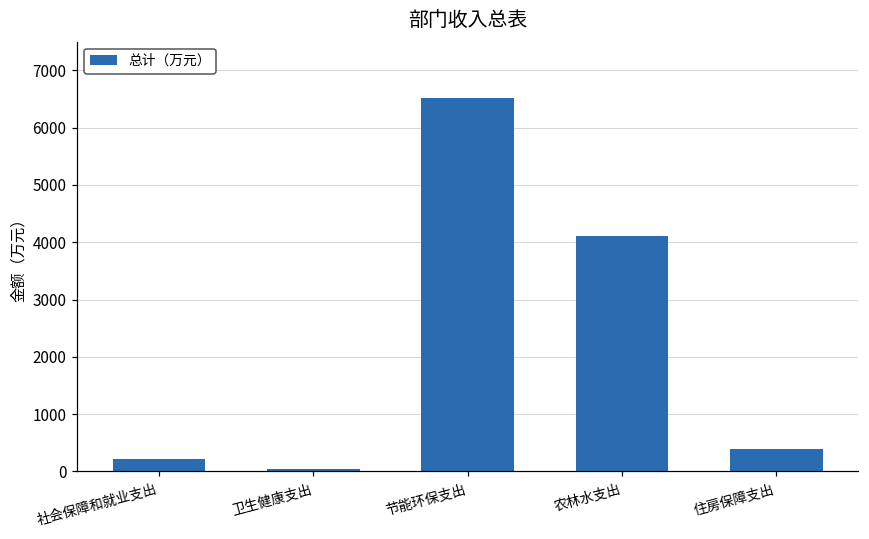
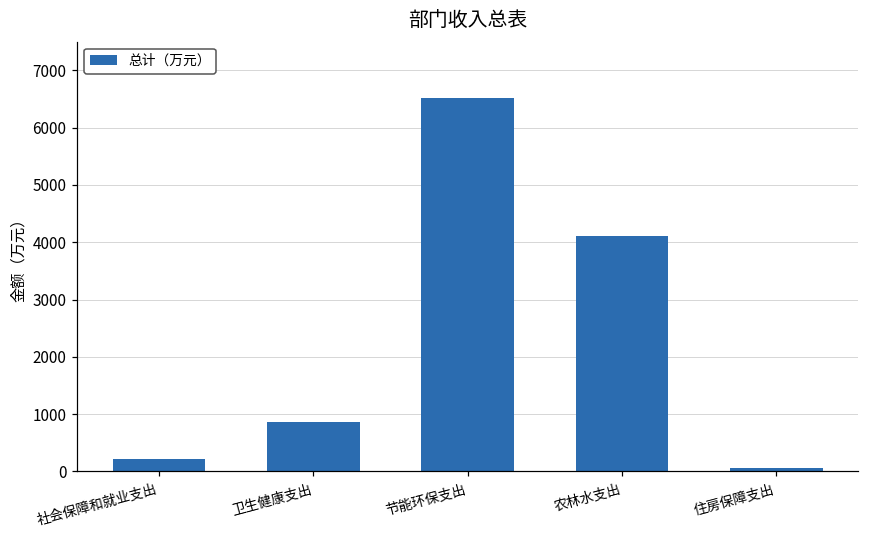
  {
    "社会保障和就业支出": 200,
-   "卫生健康支出": 0,
+   "卫生健康支出": 900,
    "节能环保支出": 6500,
    "农林水支出": 4100,
-   "住房保障支出": 400
+   "住房保障支出": 100
  }
